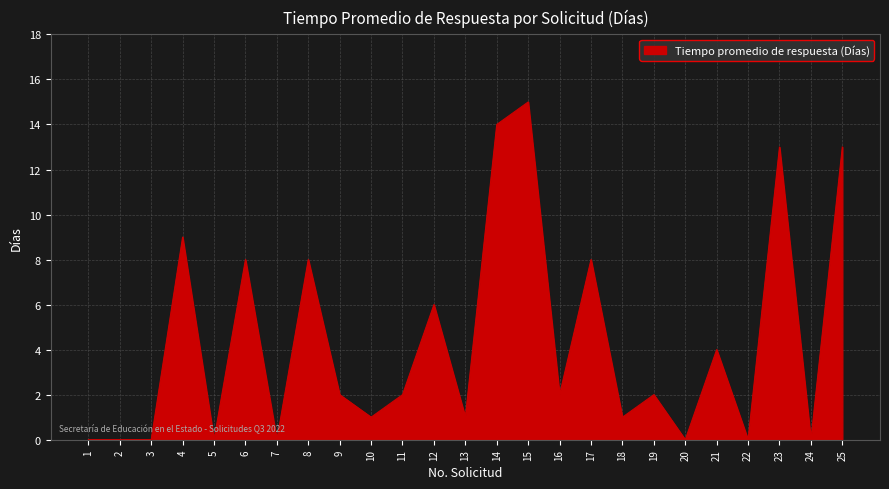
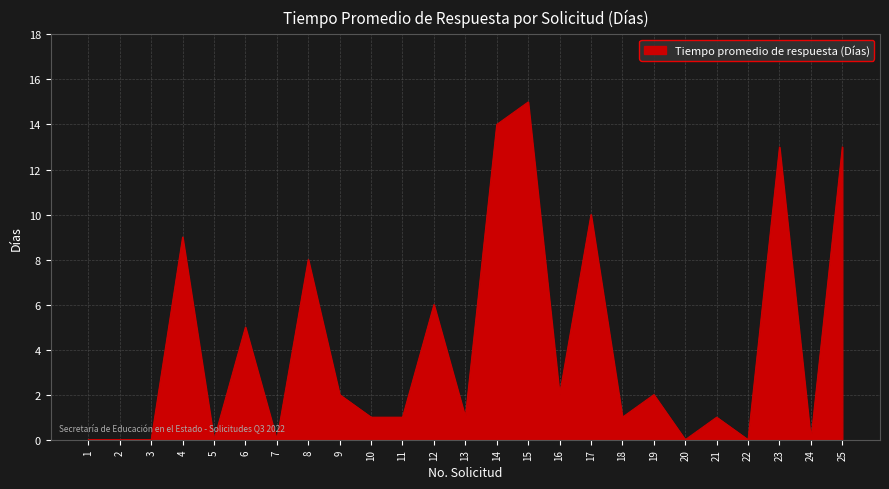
  {
    "4": 9,
-   "6": 8,
+   "6": 5,
    "8": 8,
    "9": 2,
    "10": 1,
-   "11": 2,
+   "11": 1,
    "12": 6,
    "13": 1,
    "14": 14,
    "15": 15,
    "16": 2,
-   "17": 8,
+   "17": 10,
    "18": 1,
    "19": 2,
    "20": 0,
-   "21": 4,
+   "21": 1,
    "22": 0,
    "23": 13,
    "24": 0,
    "25": 13
  }
